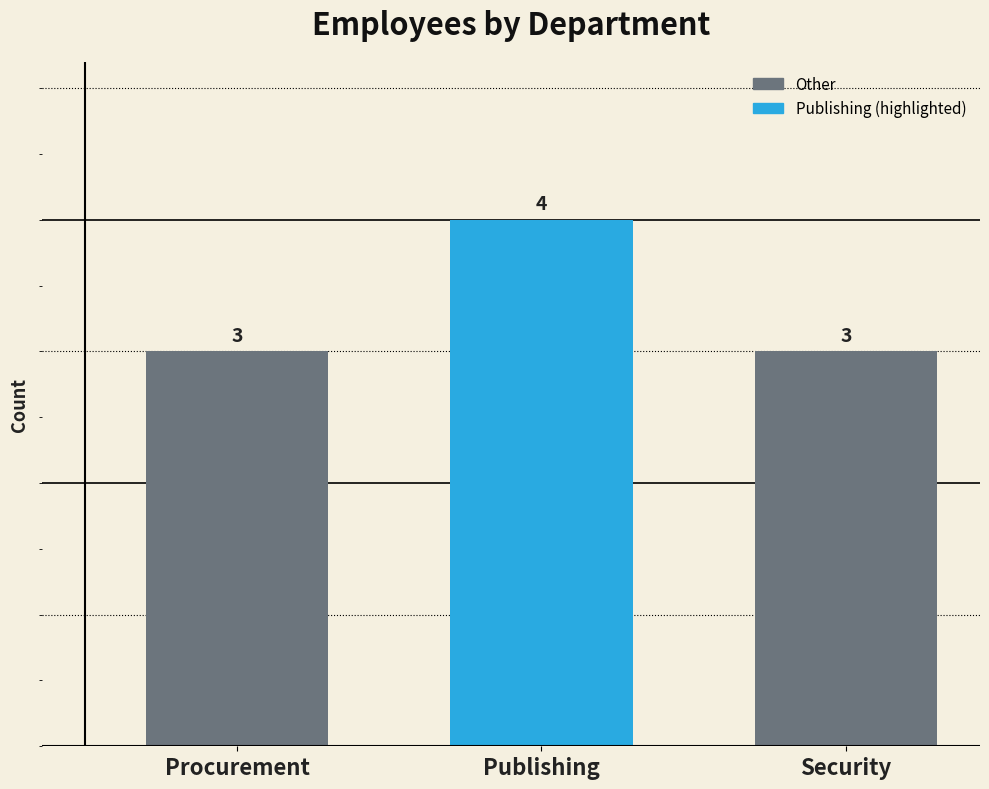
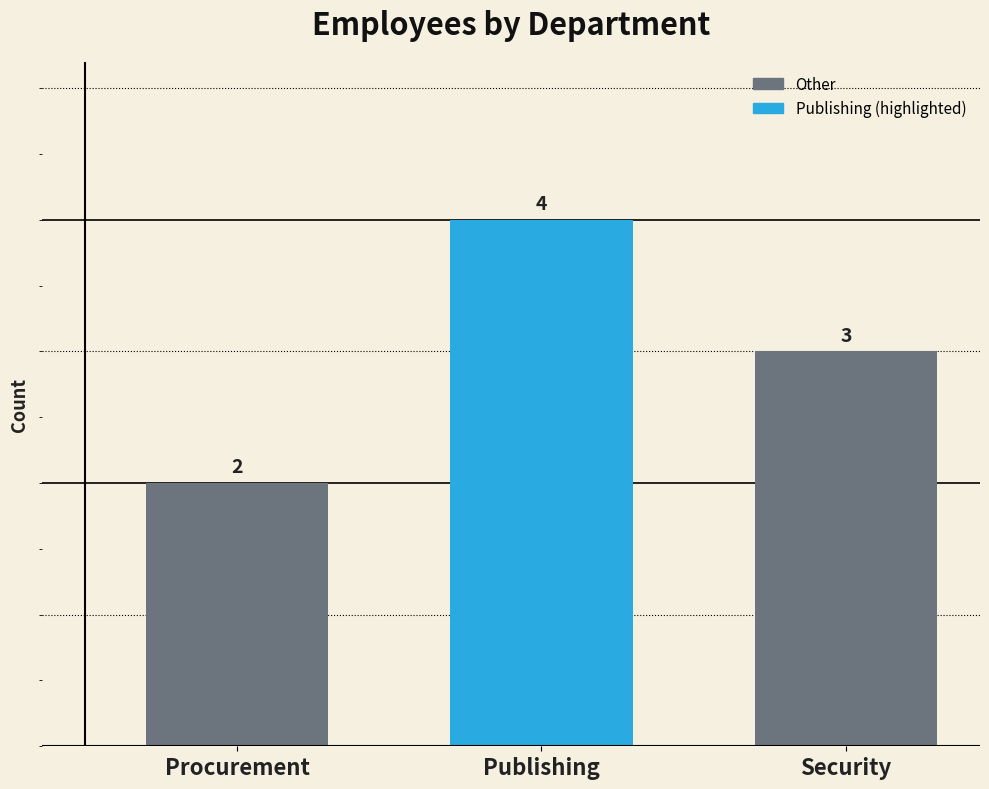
  {
-   "Procurement": 3,
+   "Procurement": 2,
    "Publishing": 4,
    "Security": 3
  }
